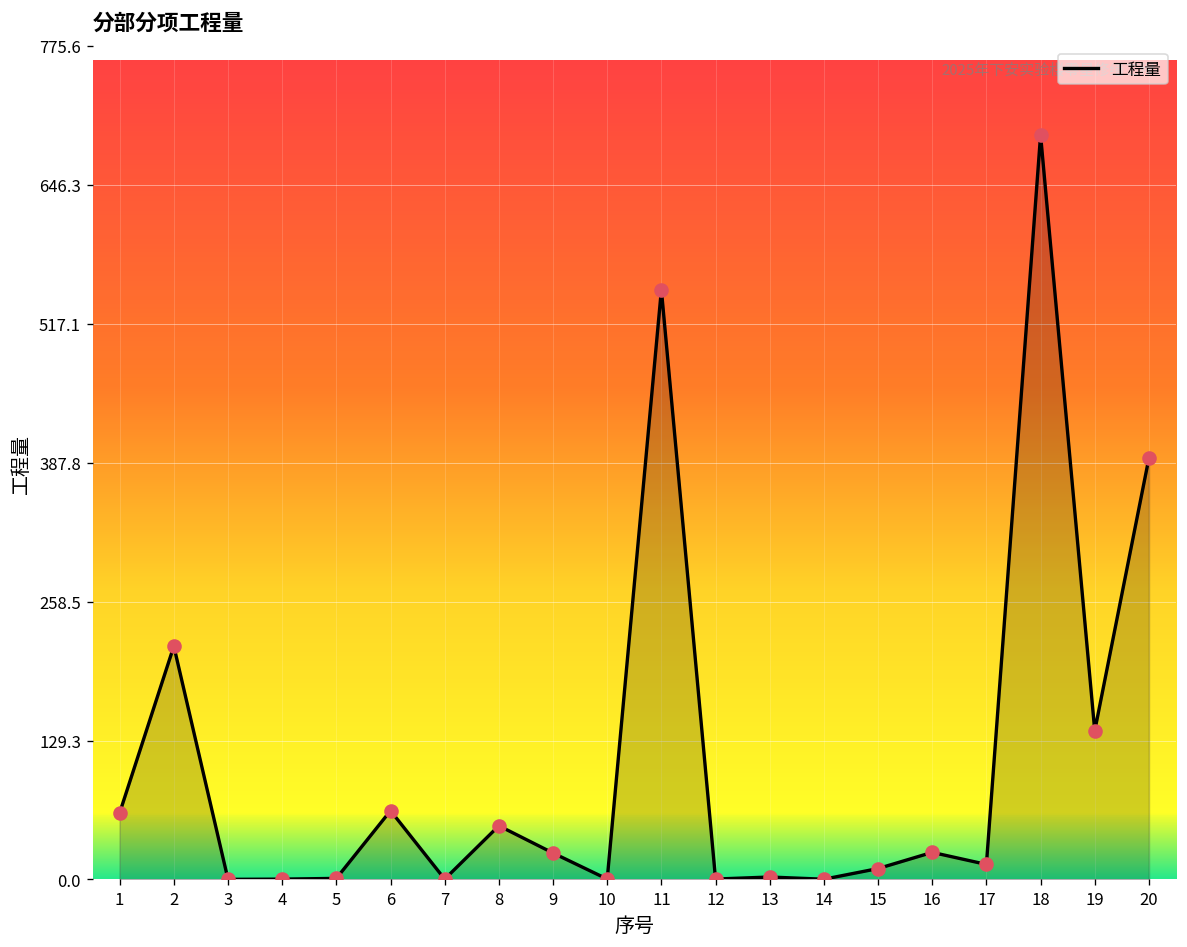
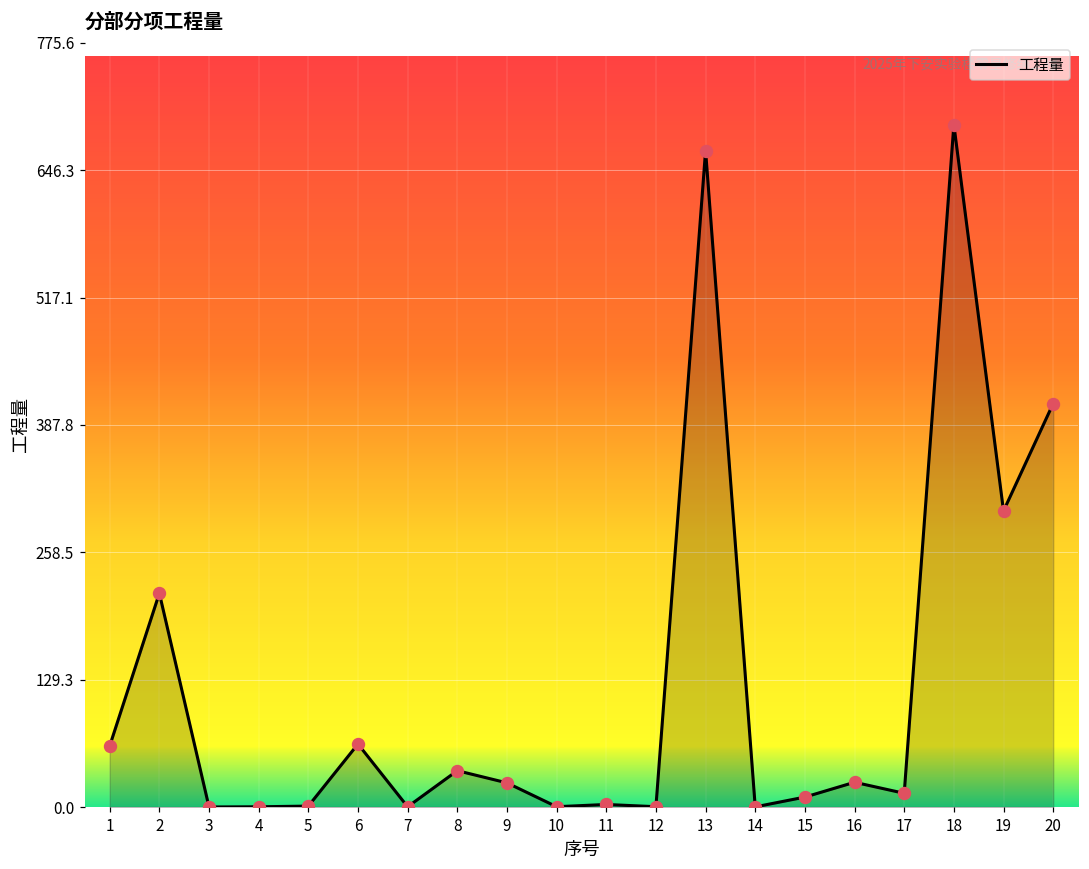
  {
    "1": 60,
    "2": 220,
    "3": 0,
    "4": 0,
    "5": 0,
    "6": 60,
    "7": 0,
-   "8": 50,
+   "8": 40,
    "9": 20,
    "10": 0,
-   "11": 550,
+   "11": 0,
    "12": 0,
-   "13": 0,
+   "13": 670,
    "14": 0,
    "15": 10,
    "16": 30,
    "17": 10,
    "18": 690,
-   "19": 140,
-   "20": 390
+   "19": 300,
+   "20": 410
  }
